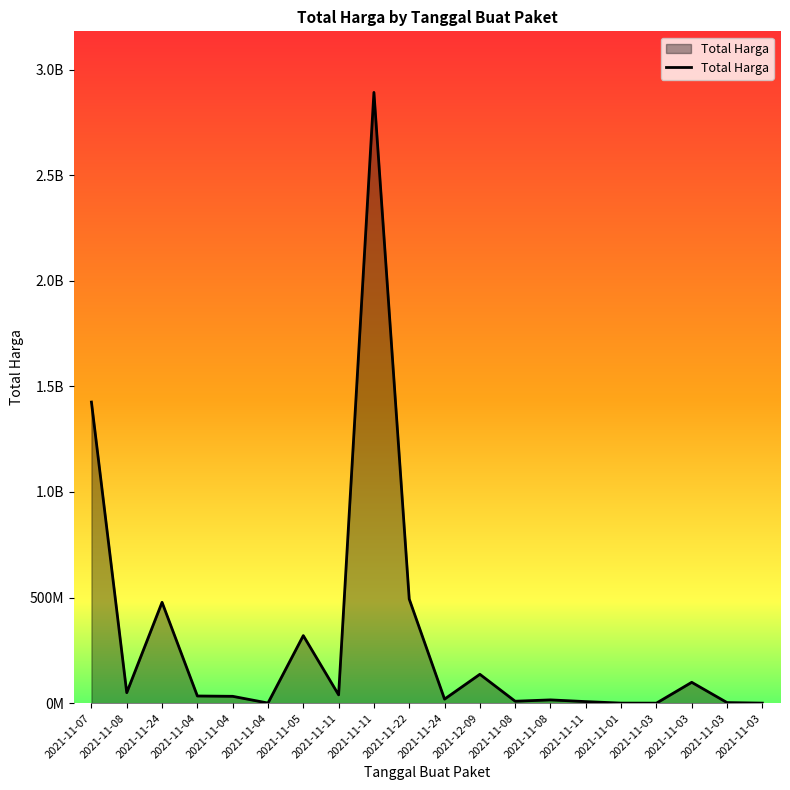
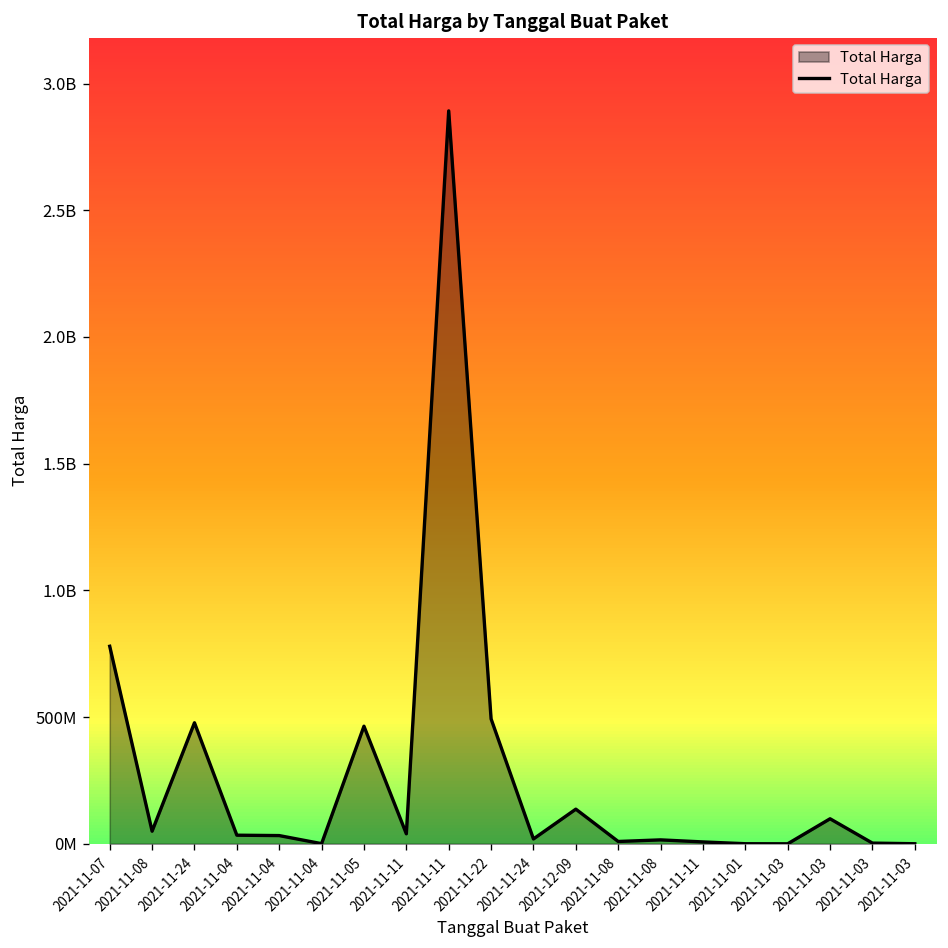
  {
-   "2021-11-07": 1430000000,
-   "2021-11-05": 320000000,
+   "2021-11-07": 780000000,
+   "2021-11-05": 460000000,
    "2021-11-22": 490000000,
    "2021-12-09": 140000000,
    "2021-11-01": 0
  }
